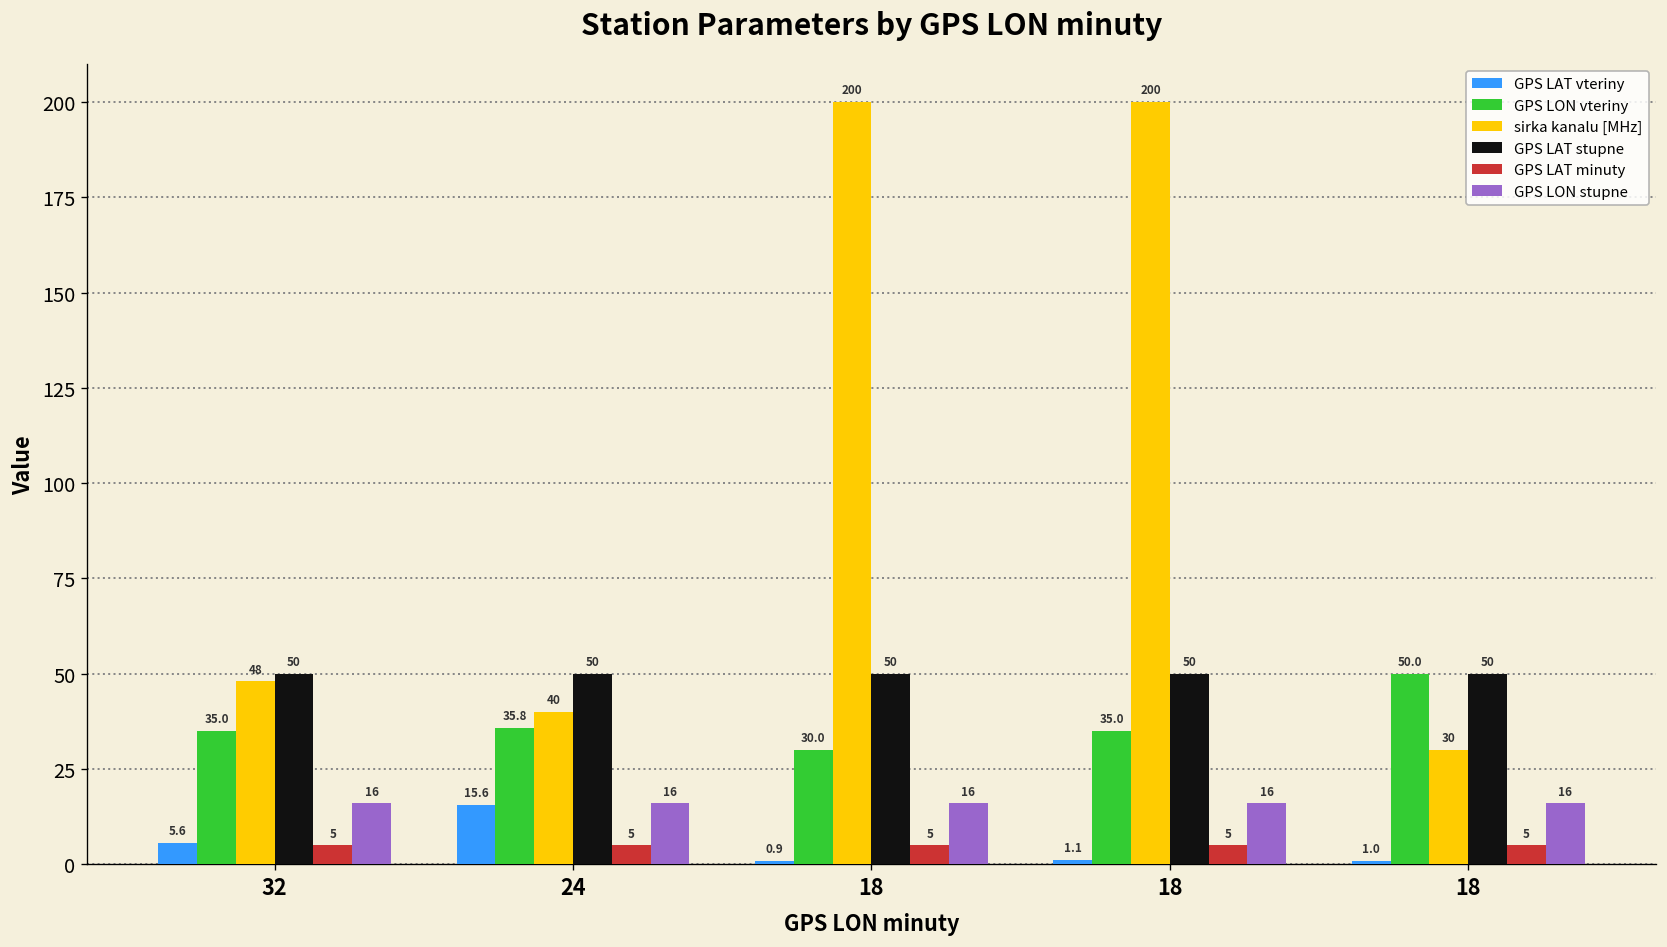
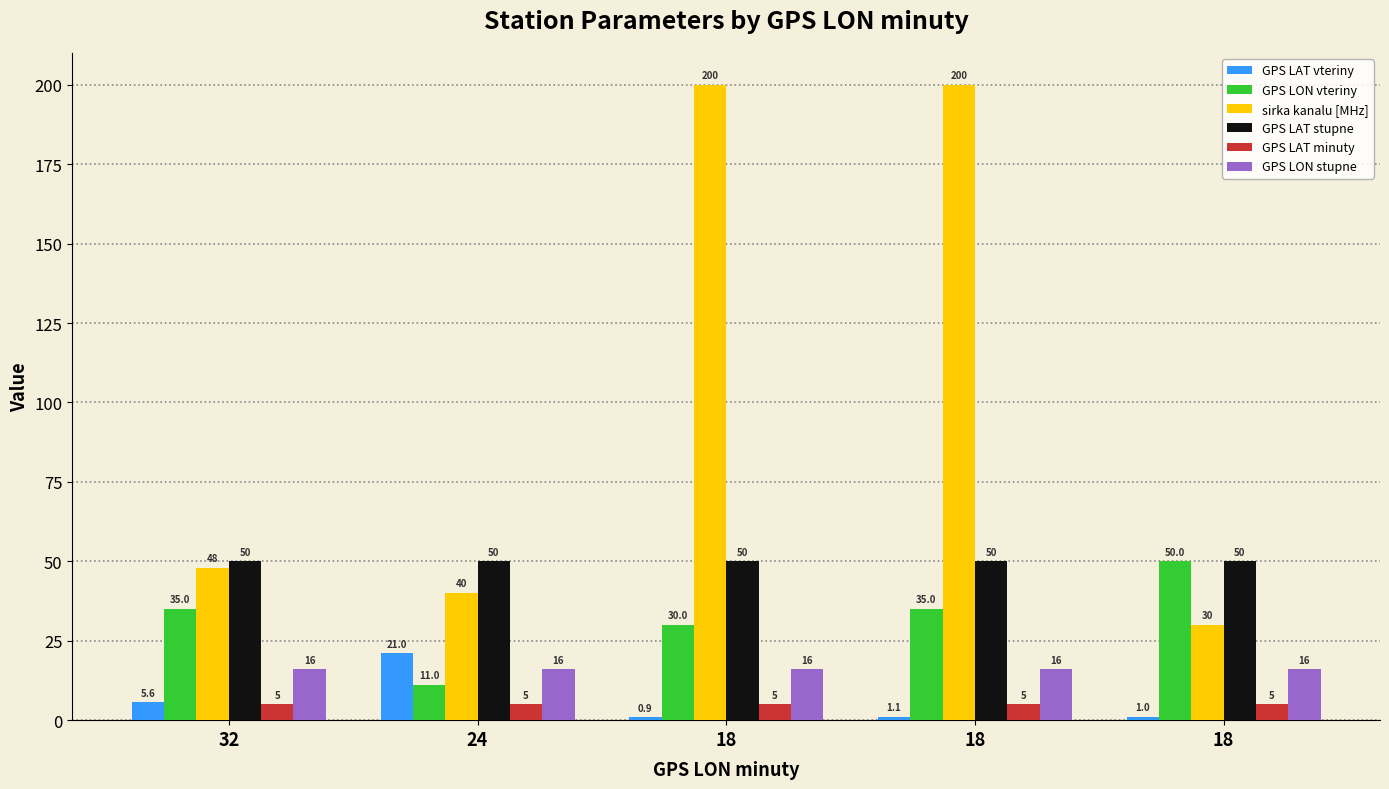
  {
    "GPS LAT vteriny": {
      "32": 5.6,
-     "24": 15.6
+     "24": 21.0
    },
    "GPS LON vteriny": {
      "32": 35.0,
-     "24": 35.8
+     "24": 11.0
    },
    "sirka kanalu [MHz]": {
      "32": 48,
      "24": 40
    },
    "GPS LAT stupne": {
      "32": 50,
      "24": 50
    },
    "GPS LAT minuty": {
      "32": 5,
      "24": 5
    },
    "GPS LON stupne": {
      "32": 16,
      "24": 16
    }
  }
